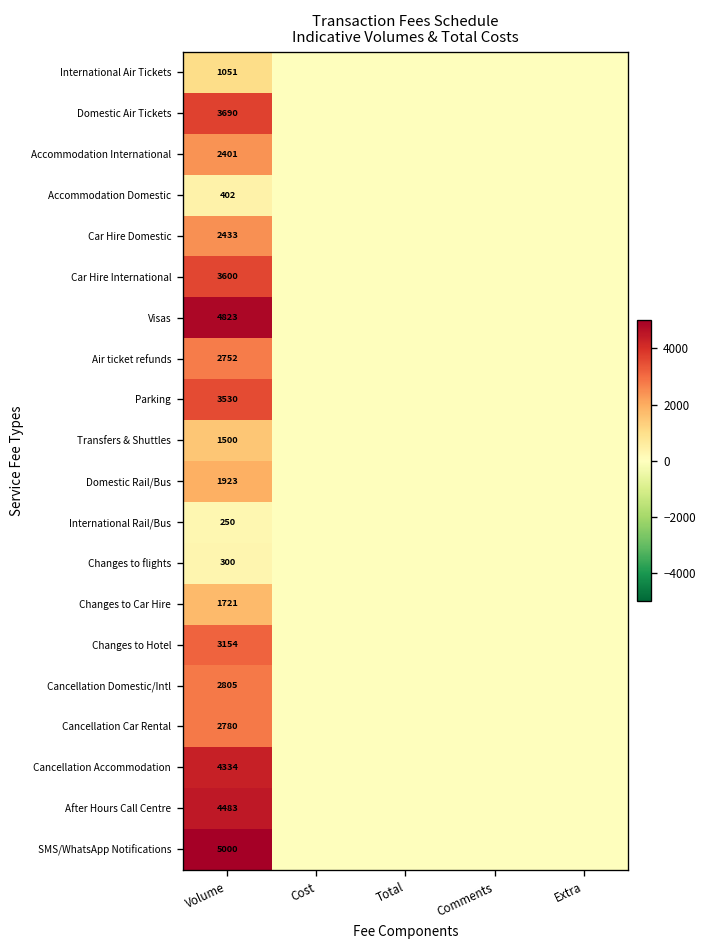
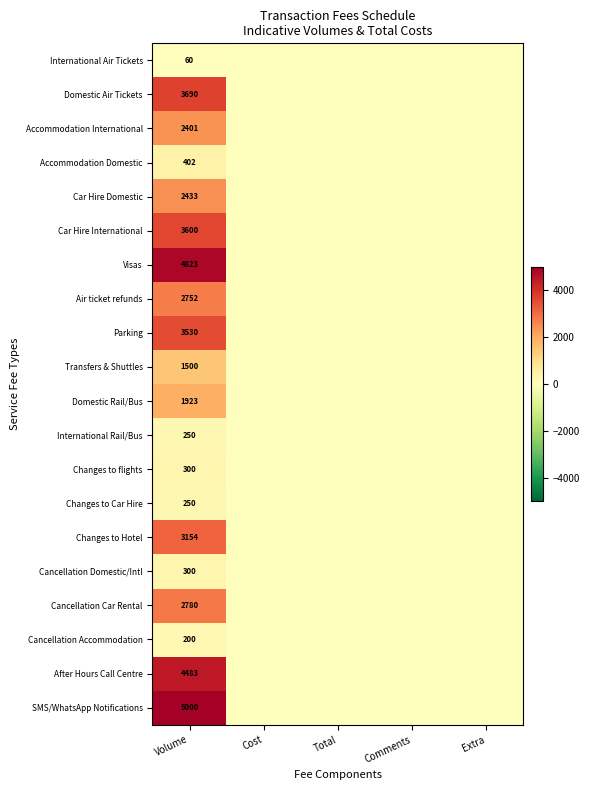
  {
    "International Air Tickets": {
-     "Volume": 1051
+     "Volume": 60
    },
    "Domestic Air Tickets": {
      "Volume": 3690
    },
    "Accommodation International": {
      "Volume": 2401
    },
    "Accommodation Domestic": {
      "Volume": 402
    },
    "Car Hire Domestic": {
      "Volume": 2433
    },
    "Car Hire International": {
      "Volume": 3600
    },
    "Visas": {
      "Volume": 4823
    },
    "Air ticket refunds": {
      "Volume": 2752
    },
    "Parking": {
      "Volume": 3530
    },
    "Transfers & Shuttles": {
      "Volume": 1500
    },
    "Domestic Rail/Bus": {
      "Volume": 1923
    },
    "International Rail/Bus": {
      "Volume": 250
    },
    "Changes to flights": {
      "Volume": 300
    },
    "Changes to Car Hire": {
-     "Volume": 1721
+     "Volume": 250
    },
    "Changes to Hotel": {
      "Volume": 3154
    },
    "Cancellation Domestic/Intl": {
-     "Volume": 2805
+     "Volume": 300
    },
    "Cancellation Car Rental": {
      "Volume": 2780
    },
    "Cancellation Accommodation": {
-     "Volume": 4334
+     "Volume": 200
    },
    "After Hours Call Centre": {
      "Volume": 4483
    },
    "SMS/WhatsApp Notifications": {
      "Volume": 5000
    }
  }
